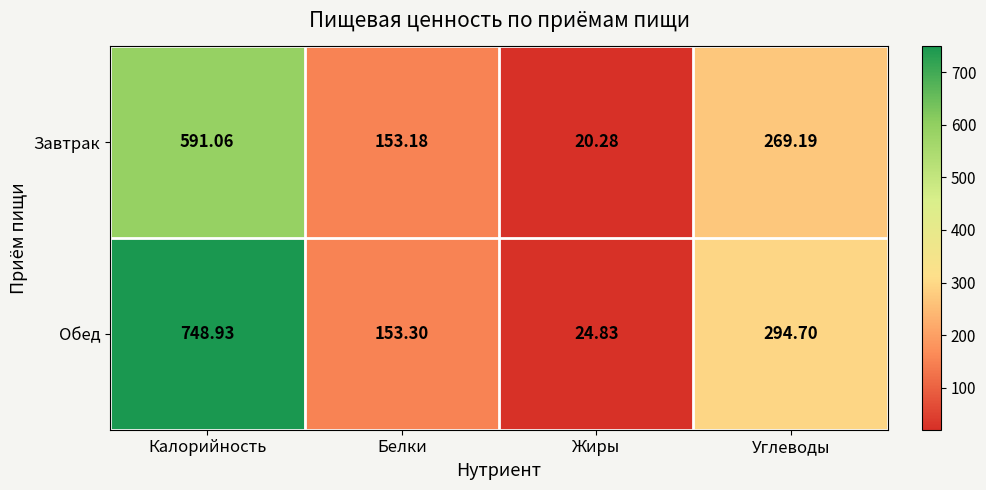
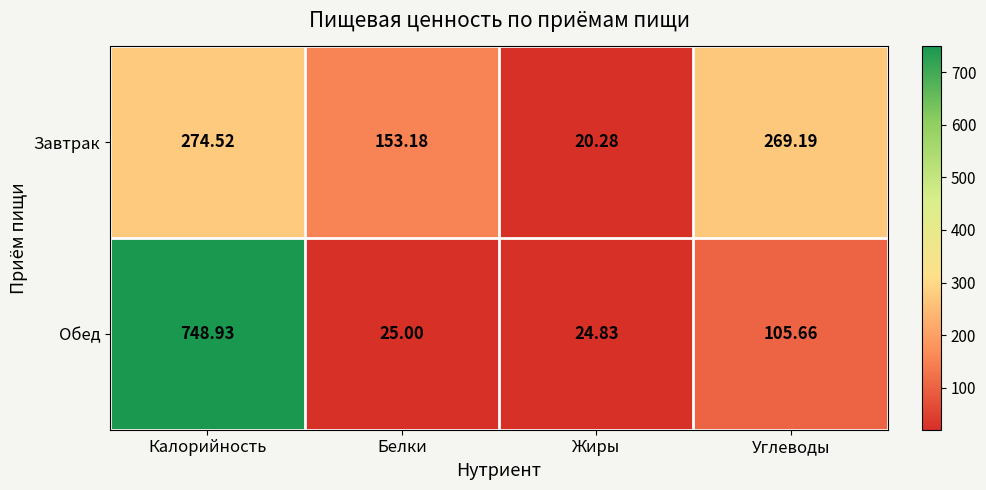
  {
    "Завтрак": {
-     "Калорийность": 591.06,
+     "Калорийность": 274.52,
      "Белки": 153.18,
      "Жиры": 20.28,
      "Углеводы": 269.19
    },
    "Обед": {
      "Калорийность": 748.93,
-     "Белки": 153.30,
+     "Белки": 25.00,
      "Жиры": 24.83,
-     "Углеводы": 294.70
+     "Углеводы": 105.66
    }
  }
